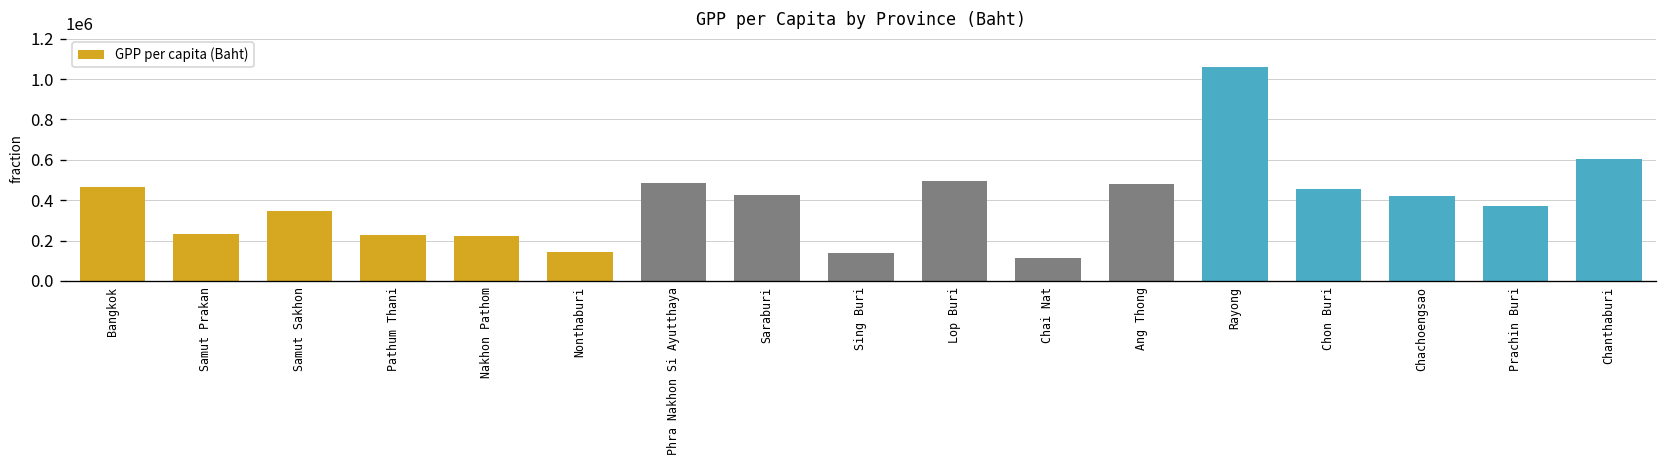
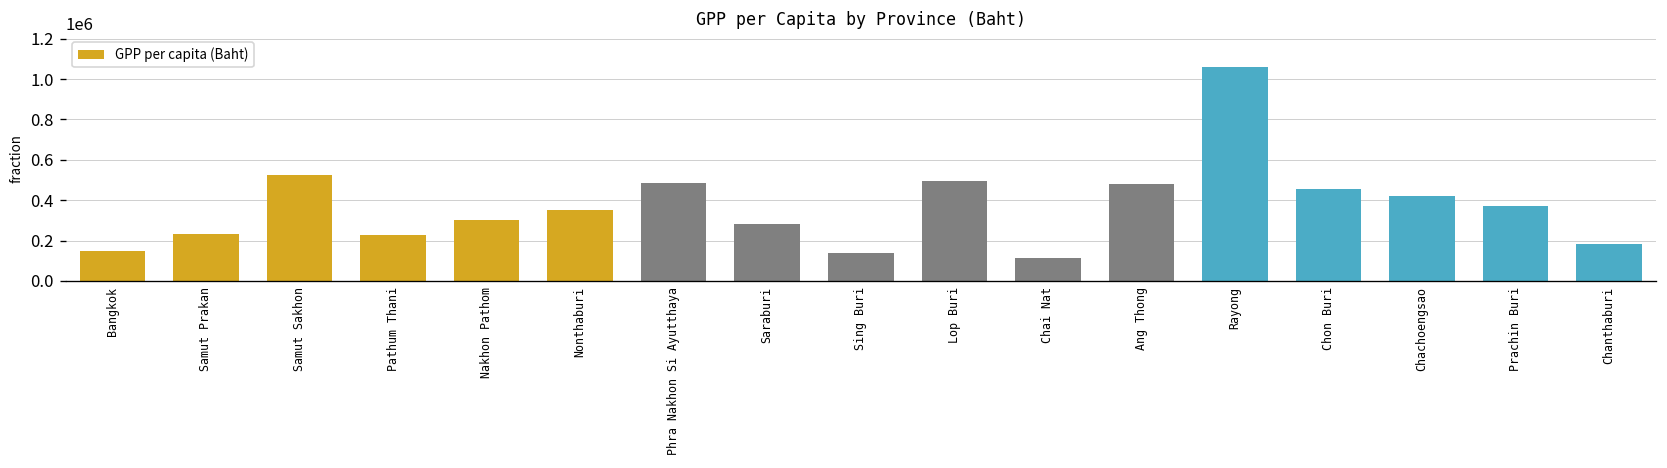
  {
-   "Bangkok": 470000,
+   "Bangkok": 150000,
    "Samut Prakan": 230000,
-   "Samut Sakhon": 340000,
+   "Samut Sakhon": 520000,
    "Pathum Thani": 230000,
-   "Nakhon Pathom": 220000,
-   "Nonthaburi": 140000,
+   "Nakhon Pathom": 300000,
+   "Nonthaburi": 350000,
    "Phra Nakhon Si Ayutthaya": 480000,
-   "Saraburi": 420000,
+   "Saraburi": 280000,
    "Sing Buri": 140000,
    "Lop Buri": 490000,
    "Chai Nat": 110000,
    "Ang Thong": 480000,
    "Rayong": 1060000,
    "Chon Buri": 460000,
    "Chachoengsao": 420000,
    "Prachin Buri": 370000,
-   "Chanthaburi": 610000
+   "Chanthaburi": 180000
  }
